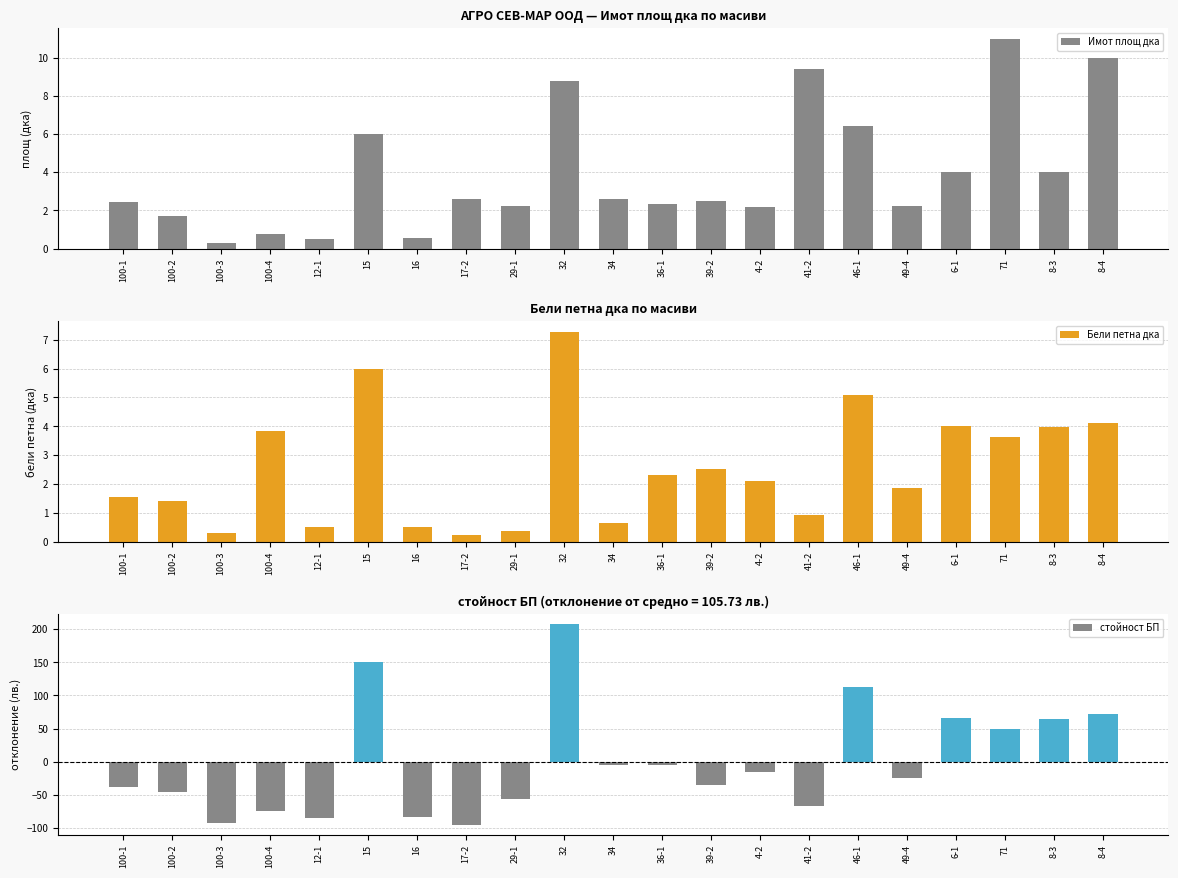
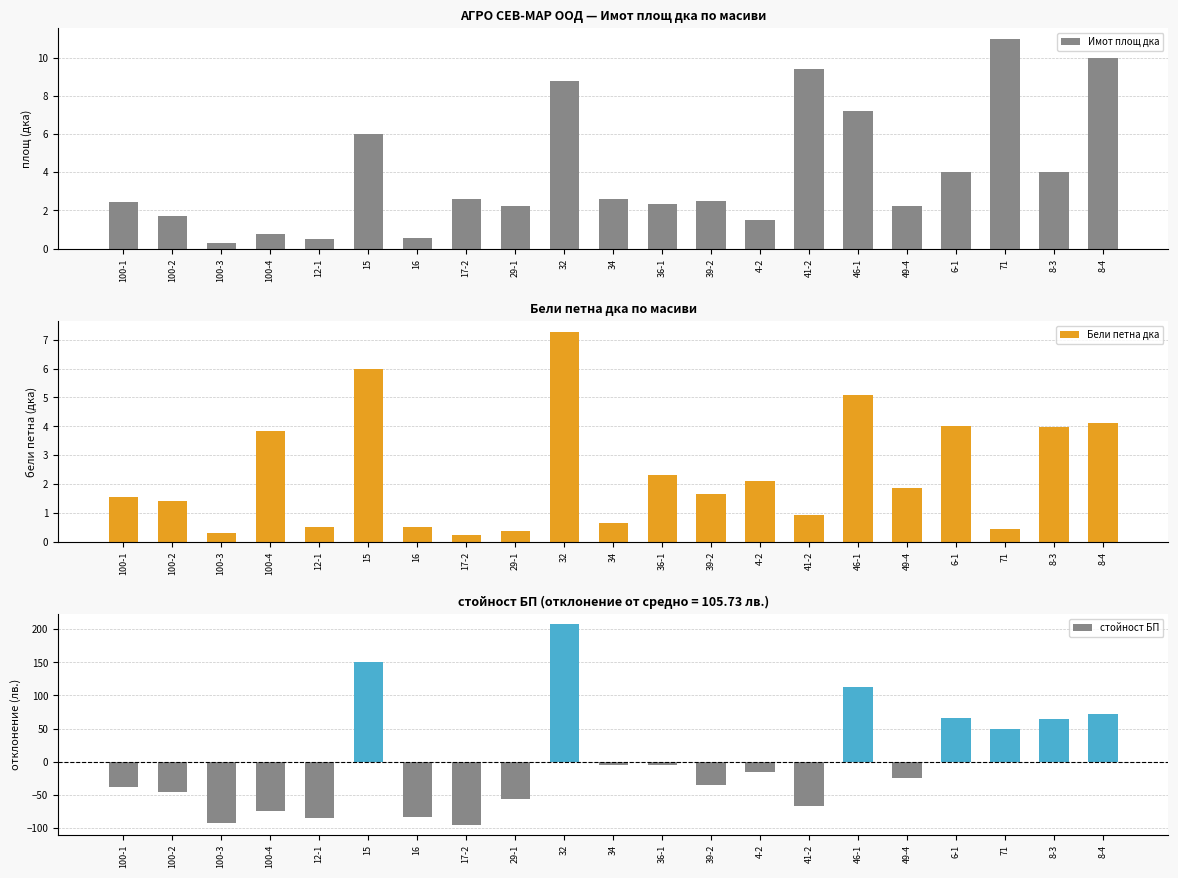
  {
    "АГРО СЕВ-МАР ООД — Имот площ дка по масиви": {
      "100-1": 2.4,
      "100-2": 1.7,
      "100-3": 0.3,
      "100-4": 0.7,
      "12-1": 0.5,
      "15": 6.0,
      "16": 0.5,
      "17-2": 2.6,
      "29-1": 2.3,
      "32": 8.8,
      "34": 2.6,
      "36-1": 2.3,
      "39-2": 2.5,
-     "4-2": 2.2,
+     "4-2": 1.5,
      "41-2": 9.4,
-     "46-1": 6.4,
+     "46-1": 7.2,
      "49-4": 2.3,
      "6-1": 4.0,
      "71": 11.0,
      "8-3": 4.0,
      "8-4": 10.0
    },
    "Бели петна дка по масиви": {
      "100-1": 1.6,
      "100-2": 1.4,
      "100-3": 0.3,
      "100-4": 3.8,
      "12-1": 0.5,
      "15": 6.0,
      "16": 0.5,
      "17-2": 0.2,
      "29-1": 0.4,
      "32": 7.3,
      "34": 0.7,
      "36-1": 2.3,
-     "39-2": 2.5,
+     "39-2": 1.6,
      "4-2": 2.1,
      "41-2": 0.9,
      "46-1": 5.1,
      "49-4": 1.9,
      "6-1": 4.0,
-     "71": 3.6,
+     "71": 0.4,
      "8-3": 4.0,
      "8-4": 4.1
    },
    "стойност БП (отклонение от средно = 105.73 лв.)": {
      "100-1": -40,
      "100-2": -50,
      "100-3": -90,
      "100-4": -70,
      "12-1": -80,
      "15": 150,
      "16": -80,
      "17-2": -100,
      "29-1": -60,
      "32": 210,
      "34": -10,
      "36-1": -10,
      "39-2": -40,
      "4-2": -20,
      "41-2": -70,
      "46-1": 110,
      "49-4": -30,
      "6-1": 70,
      "71": 50,
      "8-3": 60,
      "8-4": 70
    }
  }
